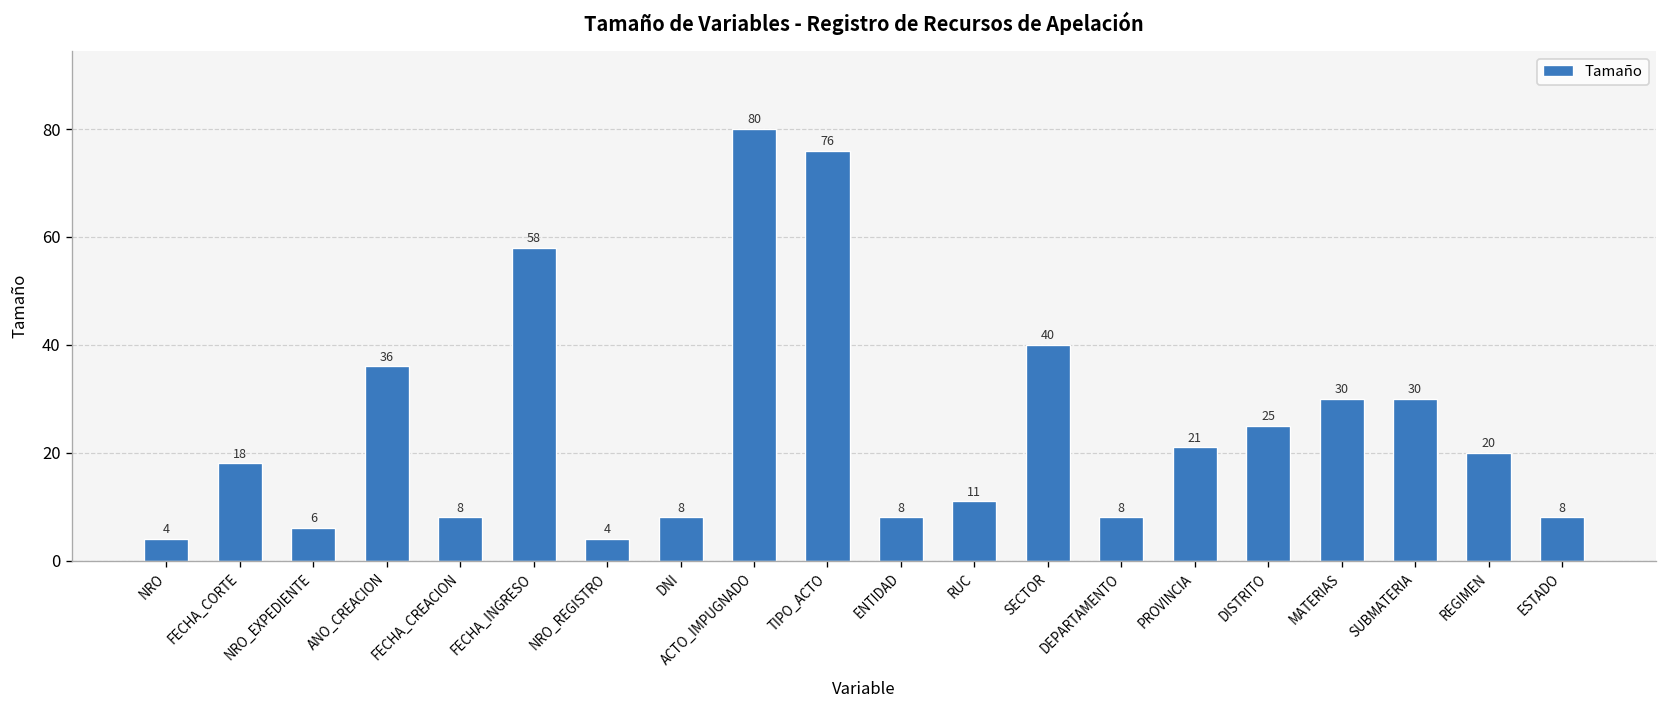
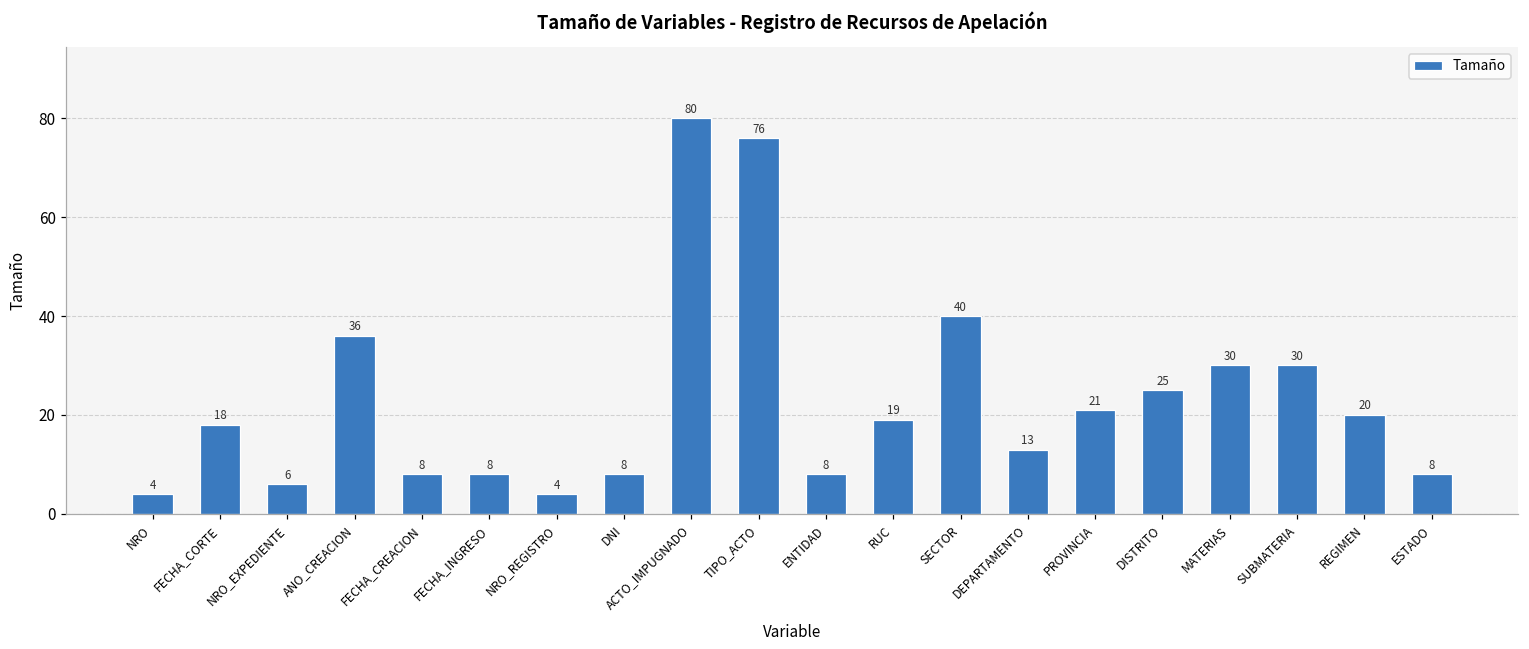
  {
    "NRO": 4,
    "FECHA_CORTE": 18,
    "NRO_EXPEDIENTE": 6,
    "ANO_CREACION": 36,
    "FECHA_CREACION": 8,
-   "FECHA_INGRESO": 58,
+   "FECHA_INGRESO": 8,
    "NRO_REGISTRO": 4,
    "DNI": 8,
    "ACTO_IMPUGNADO": 80,
    "TIPO_ACTO": 76,
    "ENTIDAD": 8,
-   "RUC": 11,
+   "RUC": 19,
    "SECTOR": 40,
-   "DEPARTAMENTO": 8,
+   "DEPARTAMENTO": 13,
    "PROVINCIA": 21,
    "DISTRITO": 25,
    "MATERIAS": 30,
    "SUBMATERIA": 30,
    "REGIMEN": 20,
    "ESTADO": 8
  }
